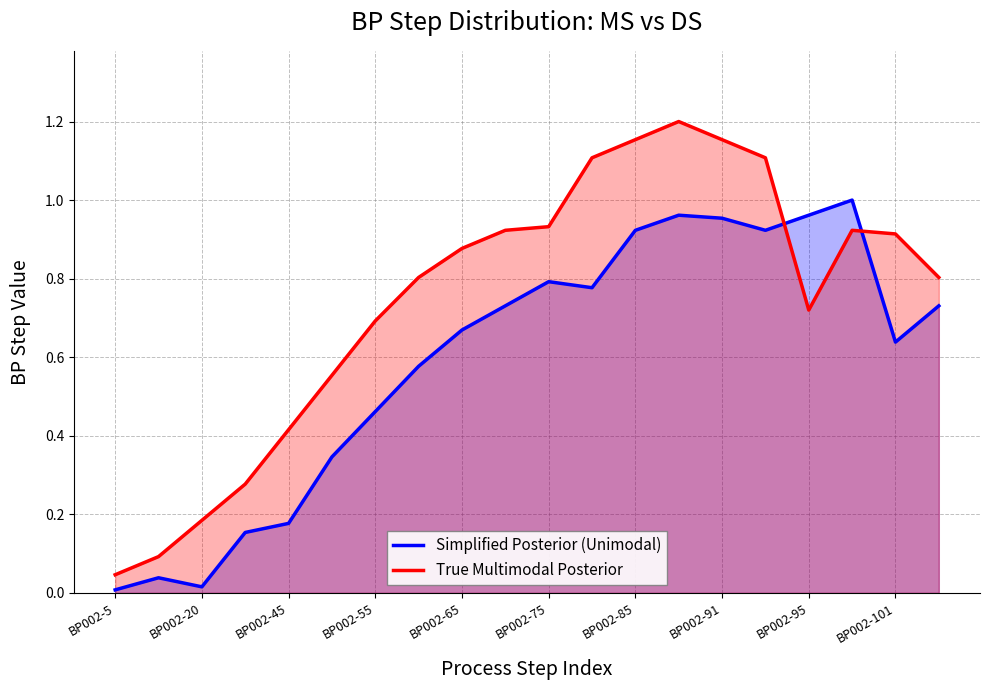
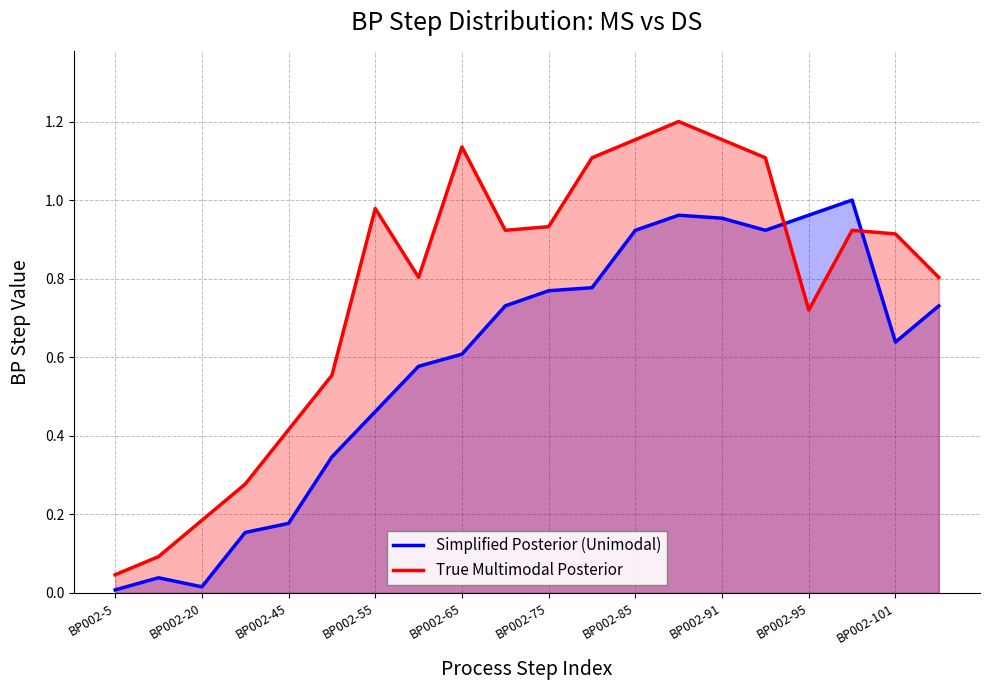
  {
    "Simplified Posterior (Unimodal)": {
      "BP002-5": 0.01,
      "BP002-20": 0.02,
      "BP002-45": 0.18,
      "BP002-55": 0.46,
-     "BP002-65": 0.67,
-     "BP002-75": 0.79,
+     "BP002-65": 0.61,
+     "BP002-75": 0.77,
      "BP002-85": 0.92,
      "BP002-91": 0.95,
      "BP002-95": 0.96,
      "BP002-101": 0.64
    },
    "True Multimodal Posterior": {
      "BP002-5": 0.05,
      "BP002-20": 0.18,
      "BP002-45": 0.42,
-     "BP002-55": 0.69,
-     "BP002-65": 0.88,
+     "BP002-55": 0.98,
+     "BP002-65": 1.14,
      "BP002-75": 0.93,
      "BP002-85": 1.15,
      "BP002-91": 1.15,
      "BP002-95": 0.72,
      "BP002-101": 0.91
    }
  }
